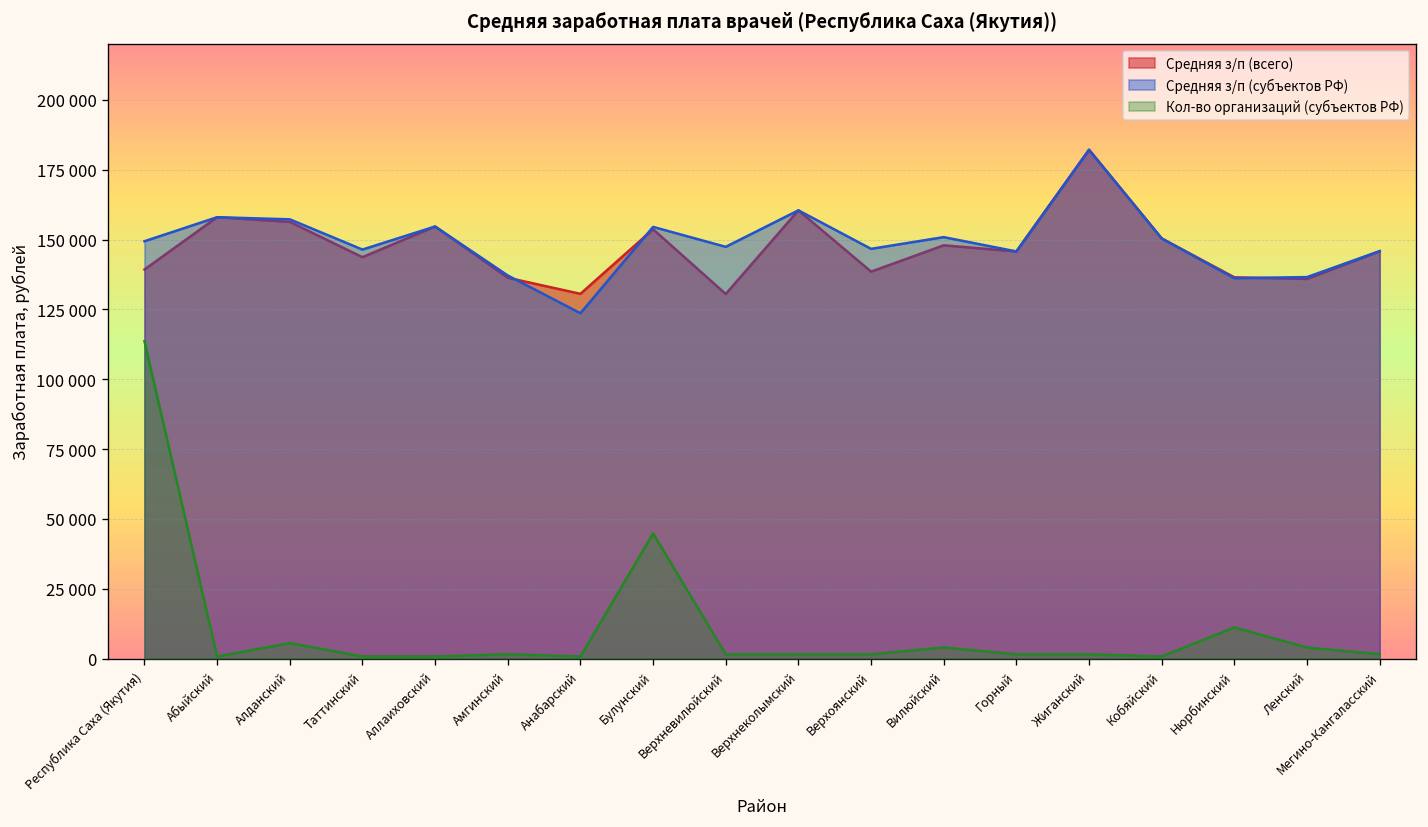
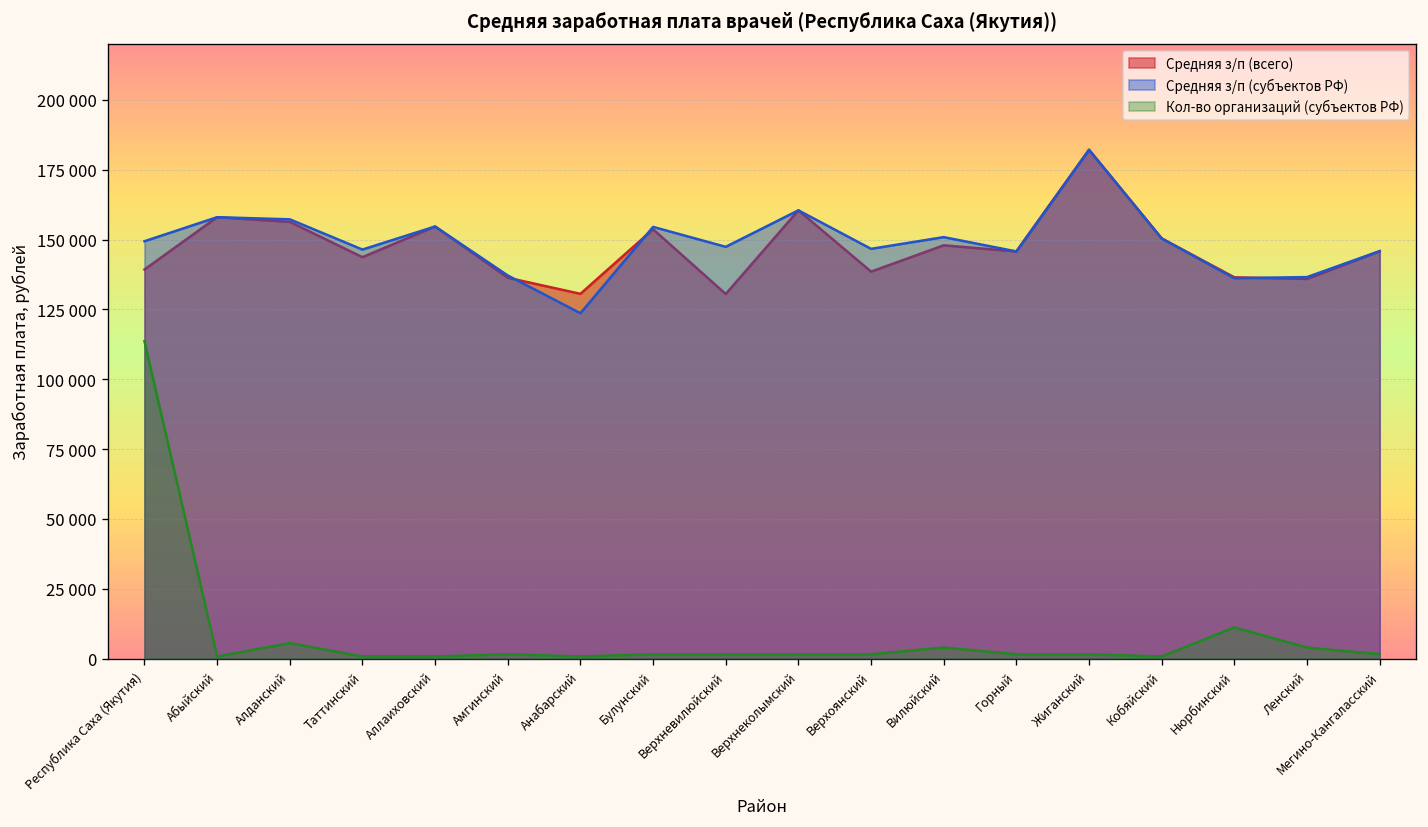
  {
    "Средняя з/п (всего)": {
      "Республика Саха (Якутия)": 139000,
      "Таттинский": 144000,
      "Анабарский": 131000,
      "Верхневилюйский": 131000,
      "Верхоянский": 139000,
      "Вилюйский": 148000
    },
    "Средняя з/п (субъектов РФ)": {
      "Республика Саха (Якутия)": 149000,
      "Таттинский": 146000,
      "Анабарский": 124000,
      "Верхневилюйский": 147000,
      "Верхоянский": 147000,
      "Вилюйский": 151000
    },
    "Кол-во организаций (субъектов РФ)": {
      "Республика Саха (Якутия)": 114000,
      "Абыйский": 1000,
      "Алданский": 6000,
      "Таттинский": 1000,
      "Аллаиховский": 1000,
      "Амгинский": 2000,
      "Анабарский": 1000,
-     "Булунский": 45000,
+     "Булунский": 2000,
      "Верхневилюйский": 2000,
      "Верхнеколымский": 2000,
      "Верхоянский": 2000,
      "Вилюйский": 4000,
      "Горный": 2000,
      "Жиганский": 2000,
      "Кобяйский": 1000,
      "Нюрбинский": 11000,
      "Ленский": 4000,
      "Мегино-Кангаласский": 2000
    }
  }
